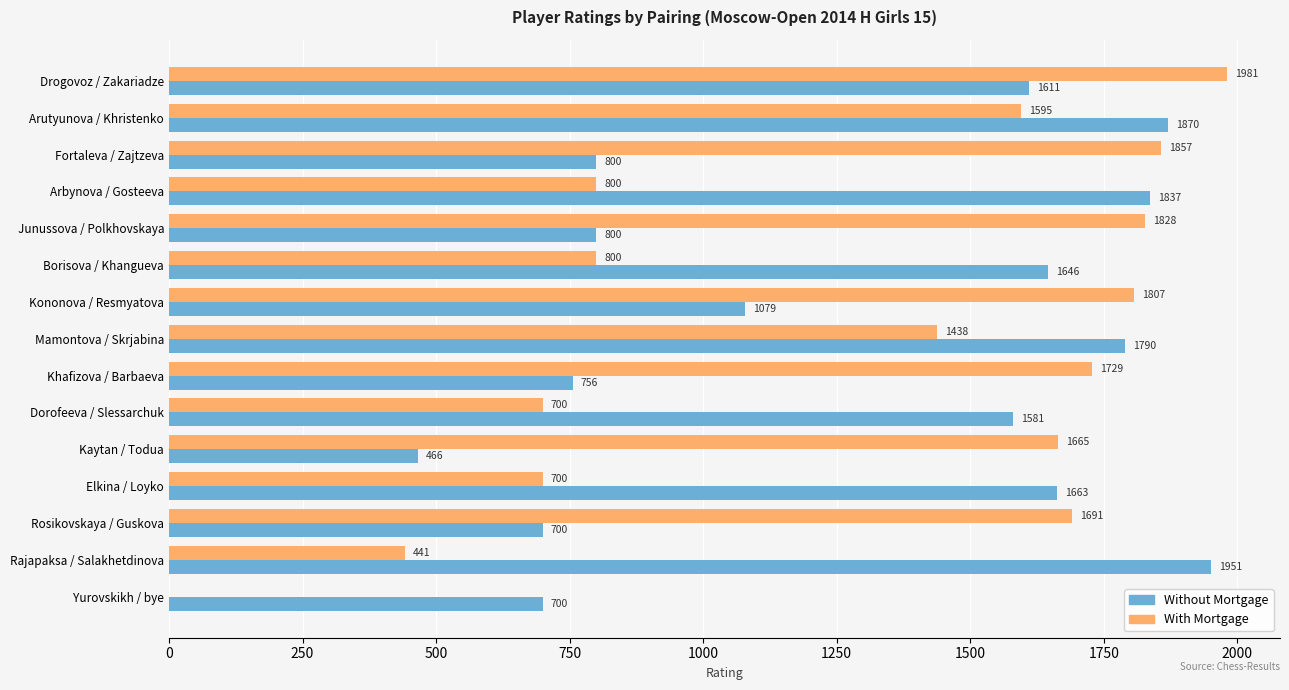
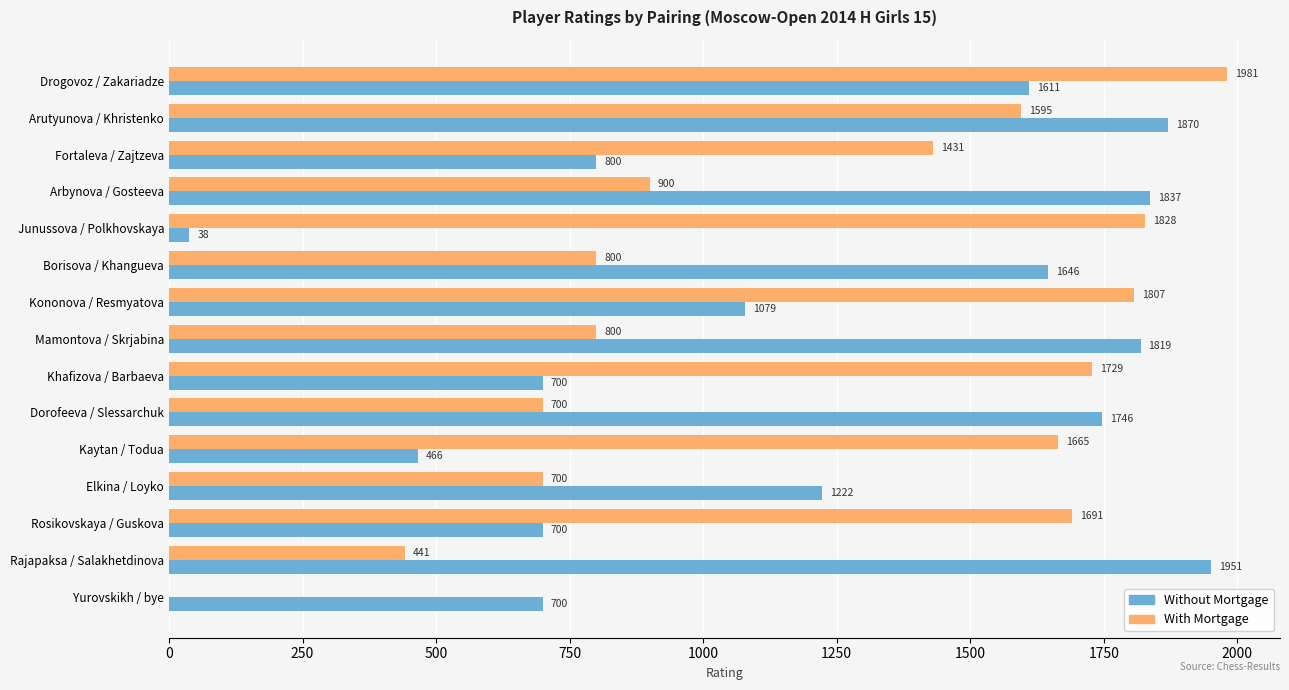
  {
    "Without Mortgage": {
      "Drogovoz / Zakariadze": 1611,
      "Arutyunova / Khristenko": 1870,
      "Fortaleva / Zajtzeva": 800,
      "Arbynova / Gosteeva": 1837,
-     "Junussova / Polkhovskaya": 800,
+     "Junussova / Polkhovskaya": 38,
      "Borisova / Khangueva": 1646,
      "Kononova / Resmyatova": 1079,
-     "Mamontova / Skrjabina": 1790,
-     "Khafizova / Barbaeva": 756,
-     "Dorofeeva / Slessarchuk": 1581,
+     "Mamontova / Skrjabina": 1819,
+     "Khafizova / Barbaeva": 700,
+     "Dorofeeva / Slessarchuk": 1746,
      "Kaytan / Todua": 466,
-     "Elkina / Loyko": 1663,
+     "Elkina / Loyko": 1222,
      "Rosikovskaya / Guskova": 700,
      "Rajapaksa / Salakhetdinova": 1951,
      "Yurovskikh / bye": 700
    },
    "With Mortgage": {
      "Drogovoz / Zakariadze": 1981,
      "Arutyunova / Khristenko": 1595,
-     "Fortaleva / Zajtzeva": 1857,
-     "Arbynova / Gosteeva": 800,
+     "Fortaleva / Zajtzeva": 1431,
+     "Arbynova / Gosteeva": 900,
      "Junussova / Polkhovskaya": 1828,
      "Borisova / Khangueva": 800,
      "Kononova / Resmyatova": 1807,
-     "Mamontova / Skrjabina": 1438,
+     "Mamontova / Skrjabina": 800,
      "Khafizova / Barbaeva": 1729,
      "Dorofeeva / Slessarchuk": 700,
      "Kaytan / Todua": 1665,
      "Elkina / Loyko": 700,
      "Rosikovskaya / Guskova": 1691,
      "Rajapaksa / Salakhetdinova": 441
    }
  }
